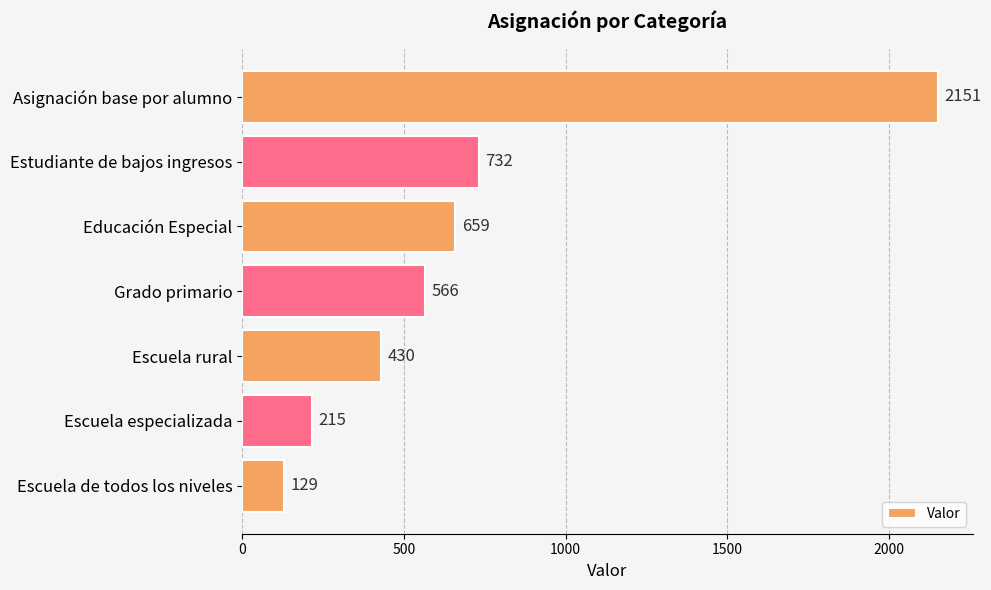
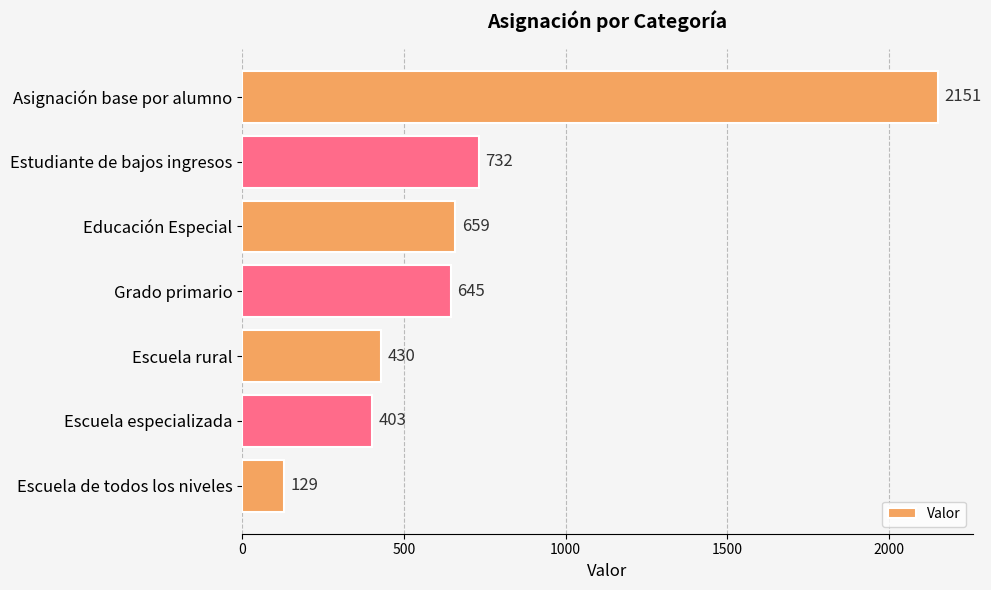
  {
    "Asignación base por alumno": 2151,
    "Estudiante de bajos ingresos": 732,
    "Educación Especial": 659,
-   "Grado primario": 566,
+   "Grado primario": 645,
    "Escuela rural": 430,
-   "Escuela especializada": 215,
+   "Escuela especializada": 403,
    "Escuela de todos los niveles": 129
  }
